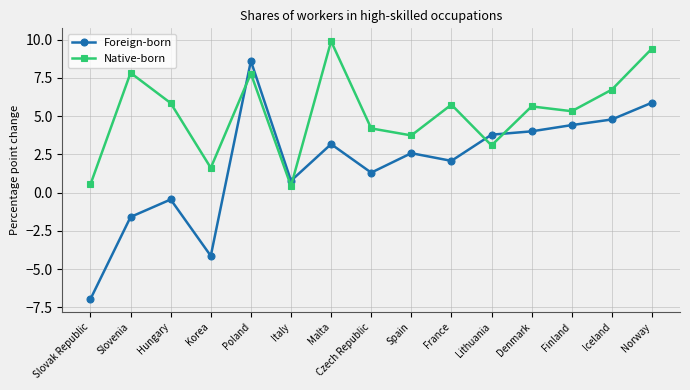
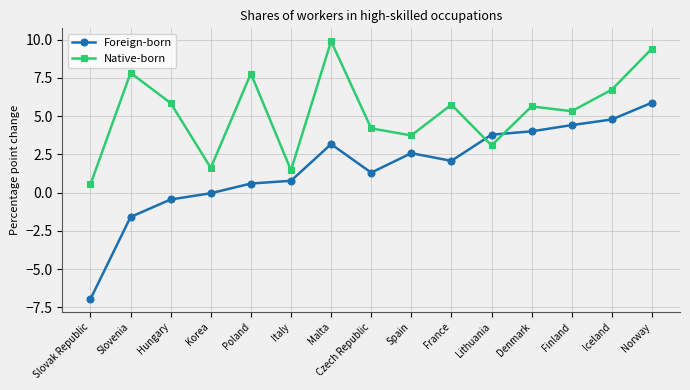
  {
    "Foreign-born": {
      "Slovak Republic": -7.0,
      "Slovenia": -1.6,
      "Hungary": -0.4,
-     "Korea": -4.1,
-     "Poland": 8.6,
+     "Korea": 0.0,
+     "Poland": 0.6,
      "Italy": 0.8,
      "Malta": 3.2,
      "Czech Republic": 1.3,
      "Spain": 2.6,
      "France": 2.1,
      "Lithuania": 3.8,
      "Denmark": 4.0,
      "Finland": 4.4,
      "Iceland": 4.8,
      "Norway": 5.9
    },
    "Native-born": {
      "Slovak Republic": 0.5,
      "Slovenia": 7.8,
      "Hungary": 5.8,
      "Korea": 1.6,
      "Poland": 7.8,
-     "Italy": 0.4,
+     "Italy": 1.5,
      "Malta": 9.9,
      "Czech Republic": 4.2,
      "Spain": 3.7,
      "France": 5.7,
      "Lithuania": 3.1,
      "Denmark": 5.6,
      "Finland": 5.3,
      "Iceland": 6.7,
      "Norway": 9.4
    }
  }
